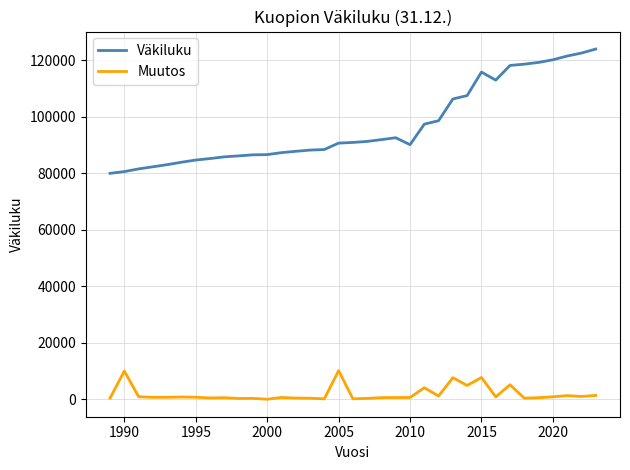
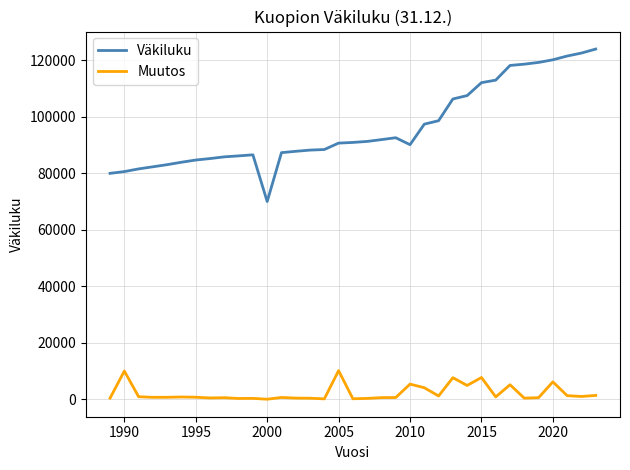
  {
    "Väkiluku": {
      "1990": 81000,
      "1995": 85000,
-     "2000": 87000,
+     "2000": 70000,
      "2005": 91000,
      "2010": 90000,
-     "2015": 116000,
+     "2015": 112000,
      "2020": 120000
    },
    "Muutos": {
      "1990": 10000,
      "1995": 1000,
      "2000": 0,
      "2005": 10000,
-     "2010": 1000,
+     "2010": 5000,
      "2015": 8000,
-     "2020": 1000
+     "2020": 6000
    }
  }
